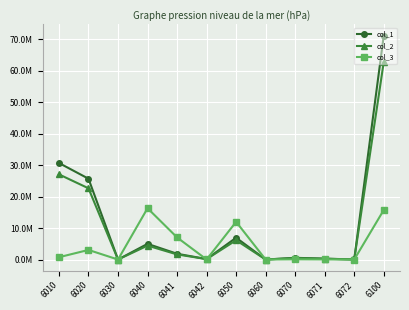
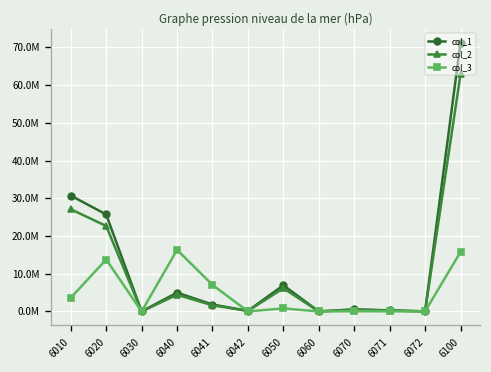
  {
    "col_3": {
-     "6010": 1000000,
-     "6020": 3000000,
+     "6010": 4000000,
+     "6020": 14000000,
      "6040": 16000000,
      "6041": 7000000,
-     "6050": 12000000,
+     "6050": 1000000,
      "6100": 16000000
    }
  }
